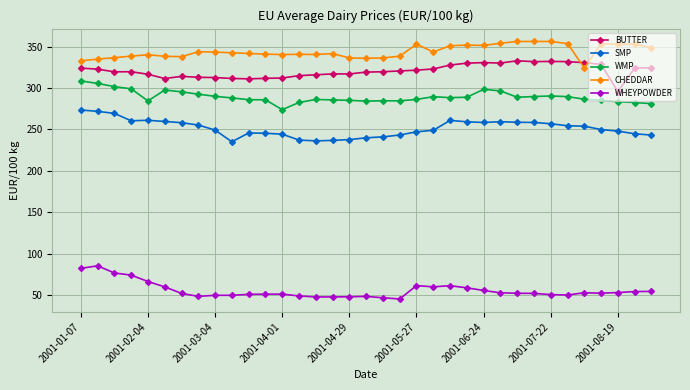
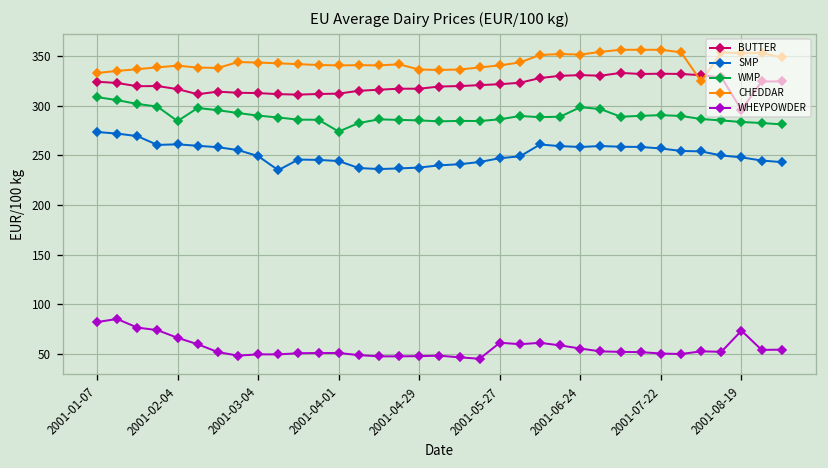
  {
    "BUTTER": {
      "2001-01-07": 320,
      "2001-02-04": 320,
      "2001-03-04": 310,
      "2001-04-01": 310,
      "2001-04-29": 320,
      "2001-05-27": 320,
      "2001-06-24": 330,
      "2001-07-22": 330
    },
    "SMP": {
      "2001-01-07": 270,
      "2001-02-04": 260,
      "2001-03-04": 250,
      "2001-04-01": 240,
      "2001-04-29": 240,
      "2001-05-27": 250,
      "2001-06-24": 260,
      "2001-07-22": 260,
      "2001-08-19": 250
    },
    "WMP": {
      "2001-01-07": 310,
      "2001-02-04": 280,
      "2001-03-04": 290,
      "2001-04-01": 270,
      "2001-04-29": 290,
      "2001-05-27": 290,
      "2001-06-24": 300,
      "2001-07-22": 290,
      "2001-08-19": 280
    },
    "CHEDDAR": {
      "2001-01-07": 330,
      "2001-02-04": 340,
      "2001-03-04": 340,
      "2001-04-01": 340,
      "2001-04-29": 340,
-     "2001-05-27": 350,
+     "2001-05-27": 340,
      "2001-06-24": 350,
      "2001-07-22": 360
    },
    "WHEYPOWDER": {
      "2001-01-07": 80,
      "2001-02-04": 70,
      "2001-03-04": 50,
      "2001-04-01": 50,
      "2001-04-29": 50,
      "2001-05-27": 60,
      "2001-06-24": 60,
      "2001-07-22": 50,
-     "2001-08-19": 50
+     "2001-08-19": 70
    }
  }
